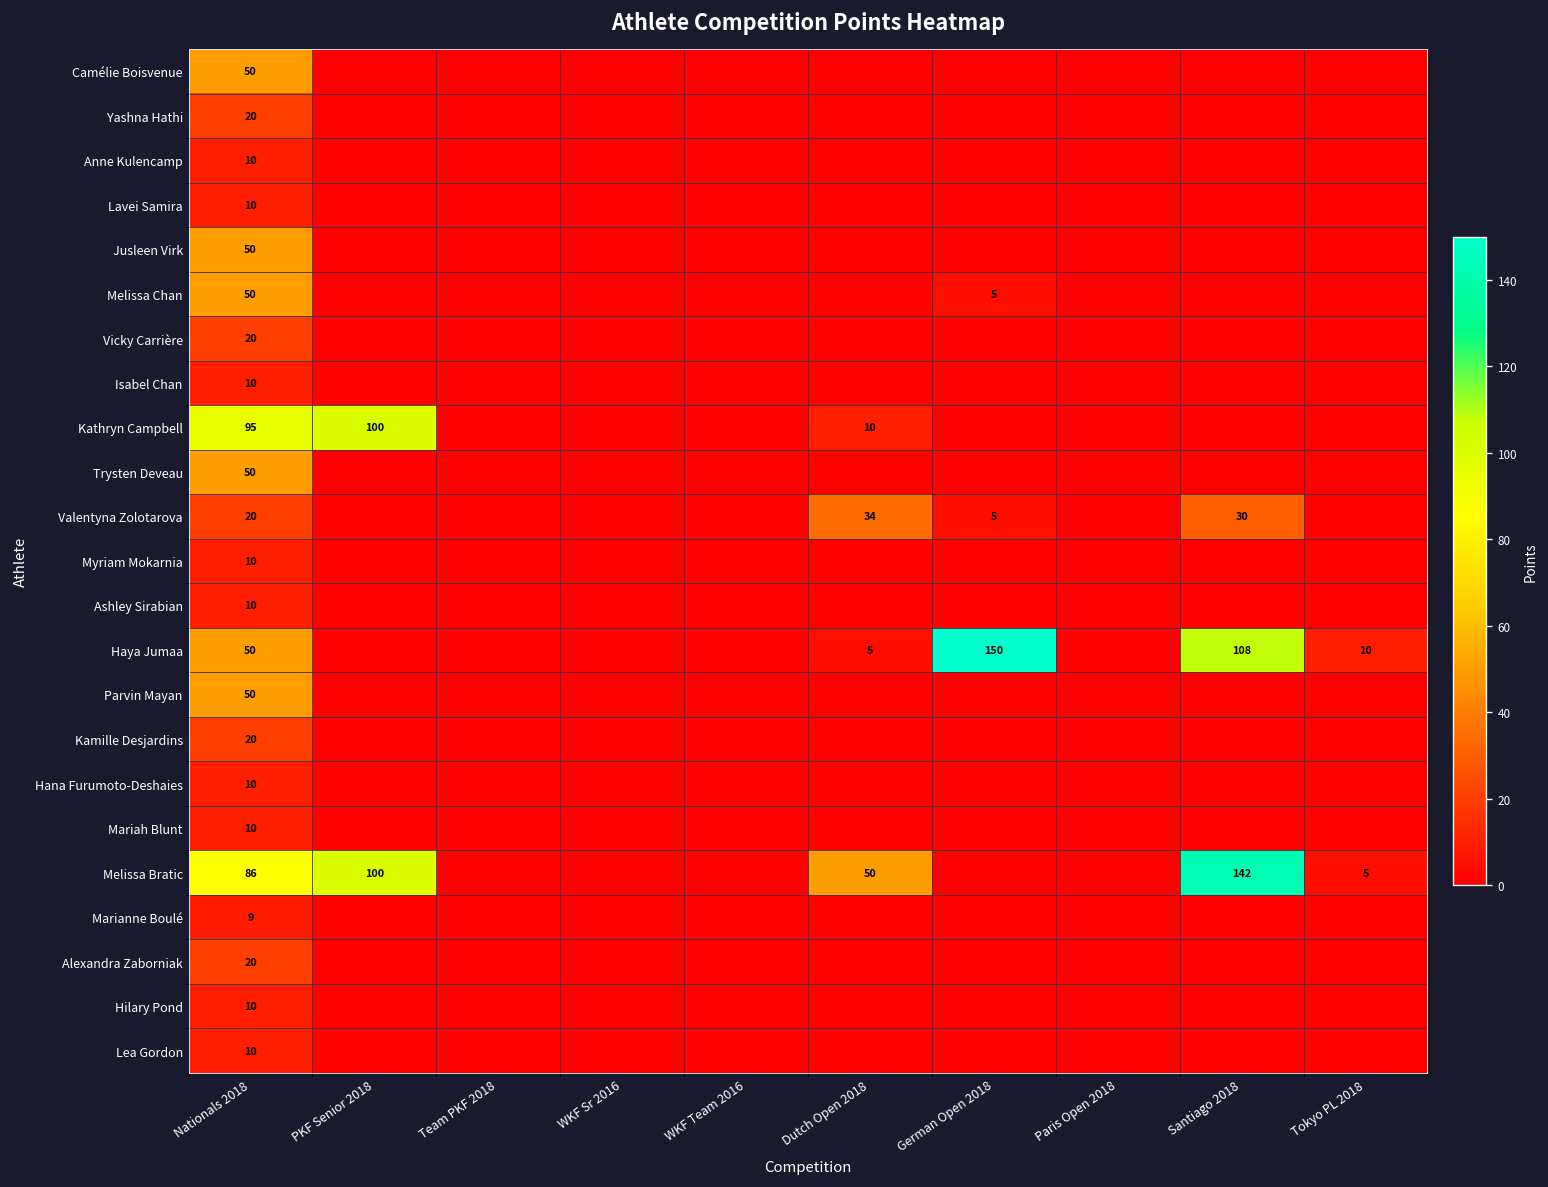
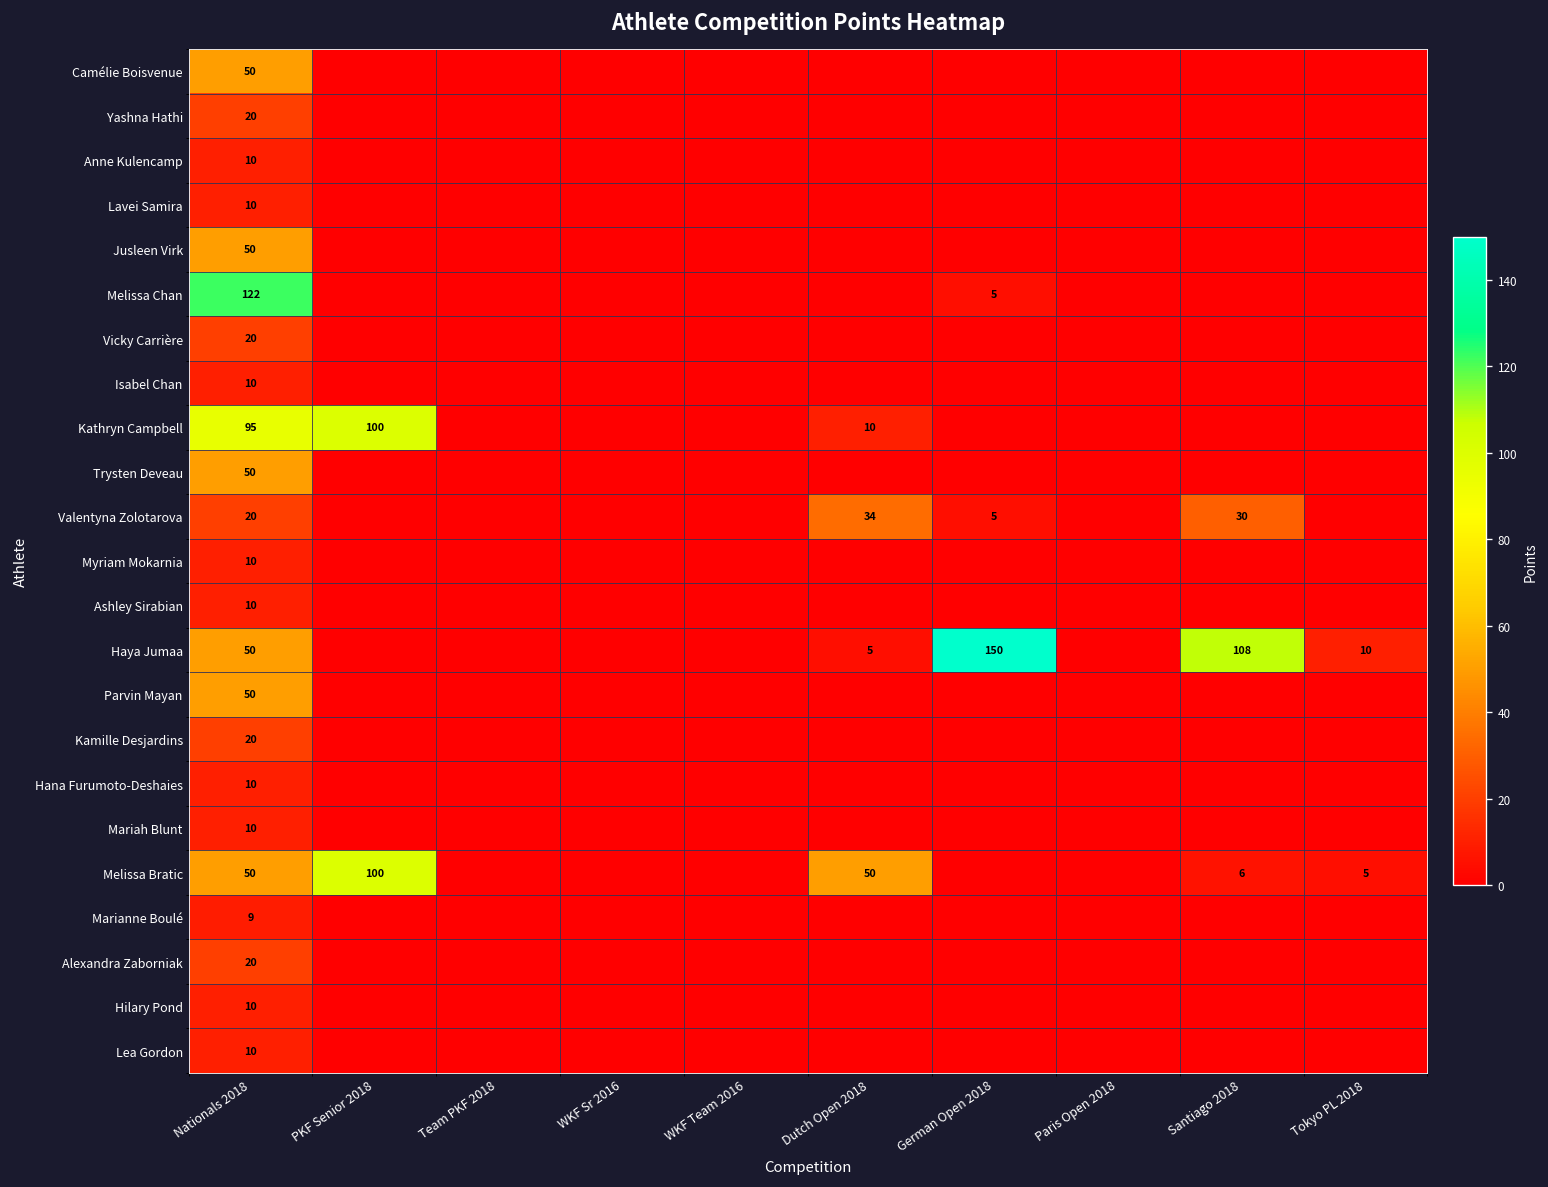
  {
    "Camélie Boisvenue": {
      "Nationals 2018": 50
    },
    "Yashna Hathi": {
      "Nationals 2018": 20
    },
    "Anne Kulencamp": {
      "Nationals 2018": 10
    },
    "Lavei Samira": {
      "Nationals 2018": 10
    },
    "Jusleen Virk": {
      "Nationals 2018": 50
    },
    "Melissa Chan": {
-     "Nationals 2018": 50,
+     "Nationals 2018": 122,
      "German Open 2018": 5
    },
    "Vicky Carrière": {
      "Nationals 2018": 20
    },
    "Isabel Chan": {
      "Nationals 2018": 10
    },
    "Kathryn Campbell": {
      "Nationals 2018": 95,
      "PKF Senior 2018": 100,
      "Dutch Open 2018": 10
    },
    "Trysten Deveau": {
      "Nationals 2018": 50
    },
    "Valentyna Zolotarova": {
      "Nationals 2018": 20,
      "Dutch Open 2018": 34,
      "German Open 2018": 5,
      "Santiago 2018": 30
    },
    "Myriam Mokarnia": {
      "Nationals 2018": 10
    },
    "Ashley Sirabian": {
      "Nationals 2018": 10
    },
    "Haya Jumaa": {
      "Nationals 2018": 50,
      "Dutch Open 2018": 5,
      "German Open 2018": 150,
      "Santiago 2018": 108,
      "Tokyo PL 2018": 10
    },
    "Parvin Mayan": {
      "Nationals 2018": 50
    },
    "Kamille Desjardins": {
      "Nationals 2018": 20
    },
    "Hana Furumoto-Deshaies": {
      "Nationals 2018": 10
    },
    "Mariah Blunt": {
      "Nationals 2018": 10
    },
    "Melissa Bratic": {
-     "Nationals 2018": 86,
+     "Nationals 2018": 50,
      "PKF Senior 2018": 100,
      "Dutch Open 2018": 50,
-     "Santiago 2018": 142,
+     "Santiago 2018": 6,
      "Tokyo PL 2018": 5
    },
    "Marianne Boulé": {
      "Nationals 2018": 9
    },
    "Alexandra Zaborniak": {
      "Nationals 2018": 20
    },
    "Hilary Pond": {
      "Nationals 2018": 10
    },
    "Lea Gordon": {
      "Nationals 2018": 10
    }
  }
